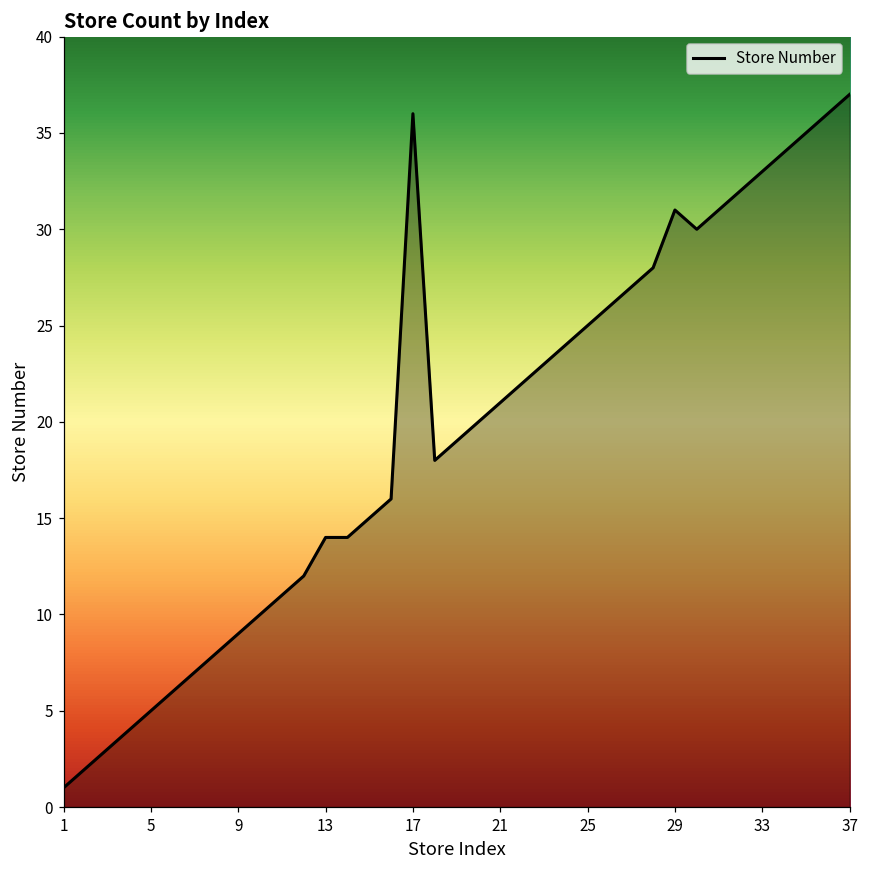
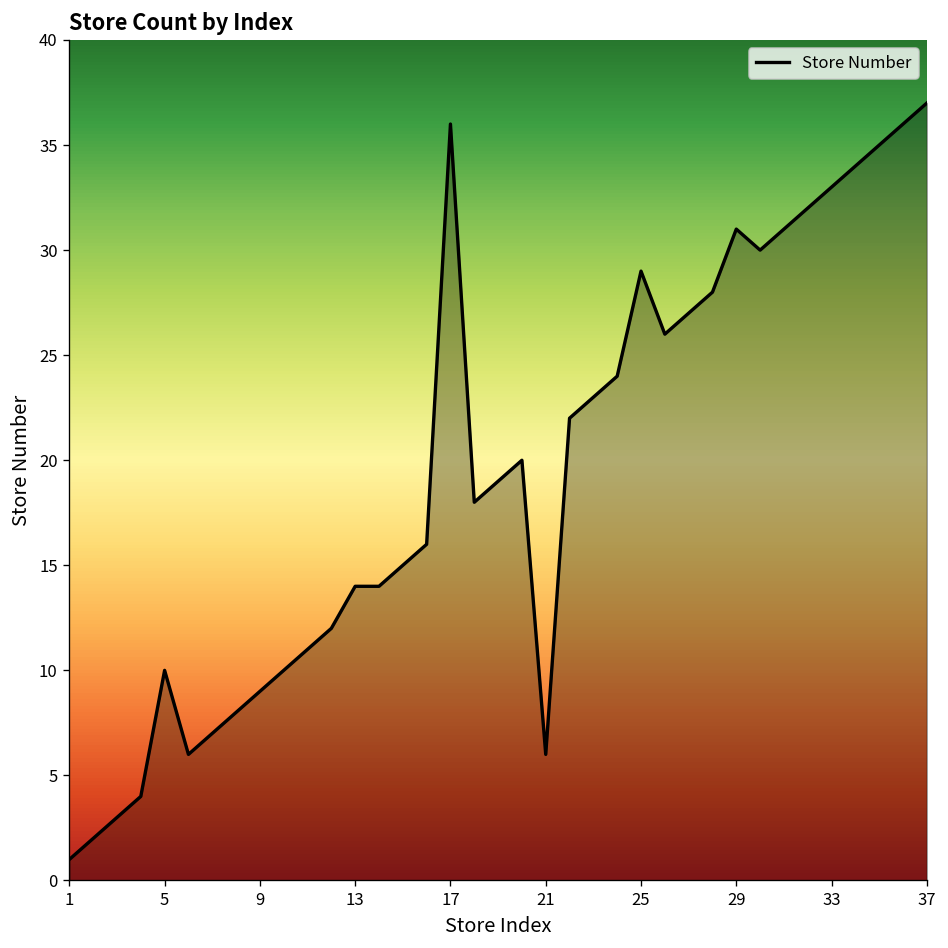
  {
    "1": 1,
-   "5": 5,
+   "5": 10,
    "9": 9,
    "13": 14,
    "17": 36,
-   "21": 21,
-   "25": 25,
+   "21": 6,
+   "25": 29,
    "29": 31,
    "33": 33,
    "37": 37
  }
